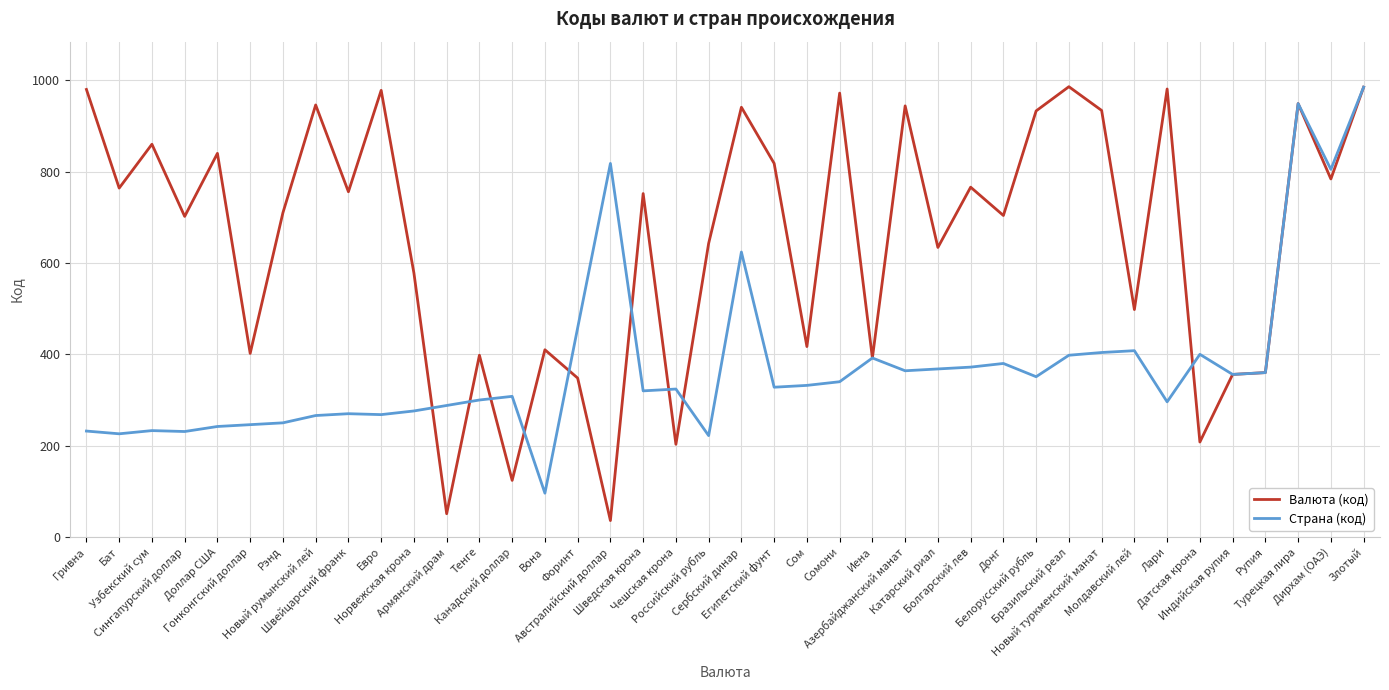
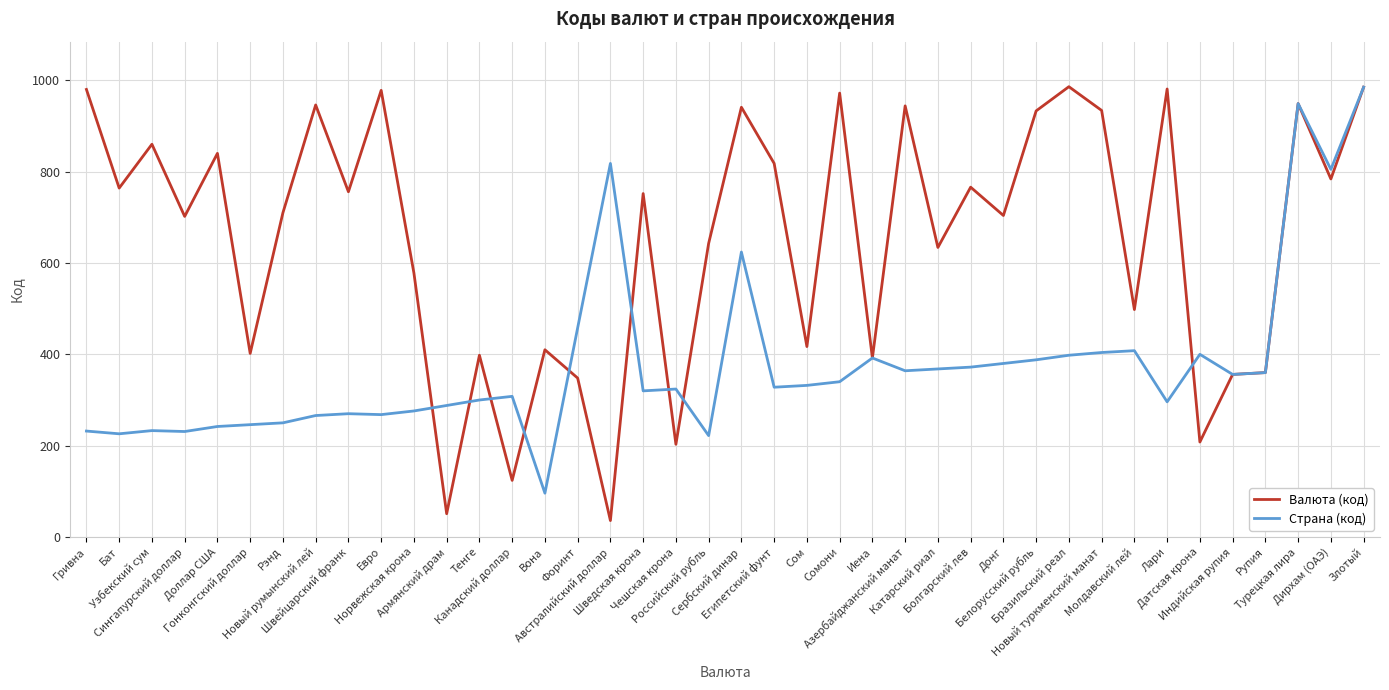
  {
    "Валюта (код)": {
      "Гривна": 980,
      "Бат": 760,
      "Узбекский сум": 860,
      "Сингапурский доллар": 700,
      "Доллар США": 840,
      "Гонконгский доллар": 400,
      "Рэнд": 710,
      "Новый румынский лей": 950,
      "Швейцарский франк": 760,
      "Евро": 980,
      "Норвежская крона": 580,
      "Армянский драм": 50,
      "Тенге": 400,
      "Канадский доллар": 120,
      "Вона": 410,
      "Форинт": 350,
      "Австралийский доллар": 40,
      "Шведская крона": 750,
      "Чешская крона": 200,
      "Российский рубль": 640,
      "Сербский динар": 940,
      "Египетский фунт": 820,
      "Сом": 420,
      "Сомони": 970,
      "Азербайджанский манат": 940,
      "Катарский риал": 630,
      "Болгарский лев": 770,
      "Донг": 700,
      "Белорусский рубль": 930,
      "Бразильский реал": 990,
      "Новый туркменский манат": 930,
      "Молдавский лей": 500,
      "Лари": 980,
      "Датская крона": 210,
      "Дирхам (ОАЭ)": 780
    },
    "Страна (код)": {
      "Гривна": 230,
      "Бат": 230,
      "Узбекский сум": 230,
      "Сингапурский доллар": 230,
      "Доллар США": 240,
      "Гонконгский доллар": 250,
      "Рэнд": 250,
      "Новый румынский лей": 270,
      "Швейцарский франк": 270,
      "Евро": 270,
      "Норвежская крона": 280,
      "Армянский драм": 290,
      "Тенге": 300,
      "Канадский доллар": 310,
      "Вона": 100,
      "Форинт": 460,
      "Австралийский доллар": 820,
      "Шведская крона": 320,
      "Чешская крона": 320,
      "Российский рубль": 220,
      "Сербский динар": 620,
      "Египетский фунт": 330,
      "Сом": 330,
      "Сомони": 340,
      "Азербайджанский манат": 360,
      "Катарский риал": 370,
      "Болгарский лев": 370,
      "Донг": 380,
-     "Белорусский рубль": 350,
+     "Белорусский рубль": 390,
      "Бразильский реал": 400,
      "Новый туркменский манат": 400,
      "Молдавский лей": 410,
      "Лари": 300,
      "Датская крона": 400,
      "Дирхам (ОАЭ)": 810
    }
  }
